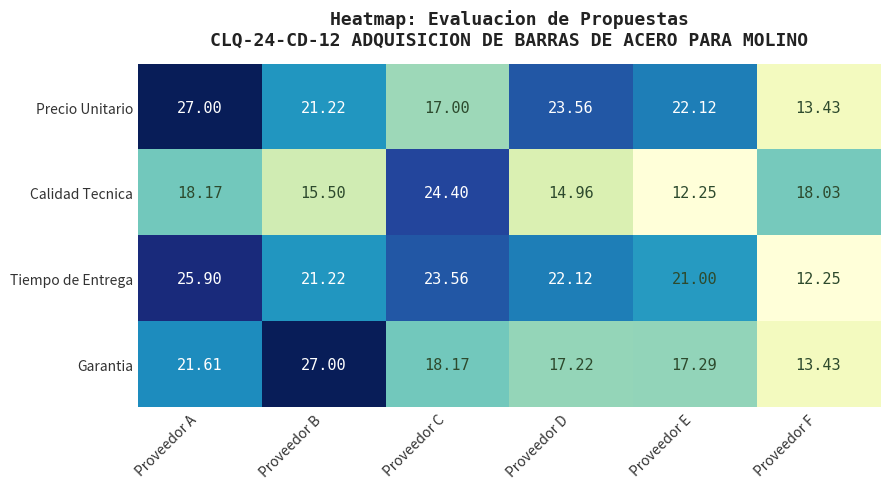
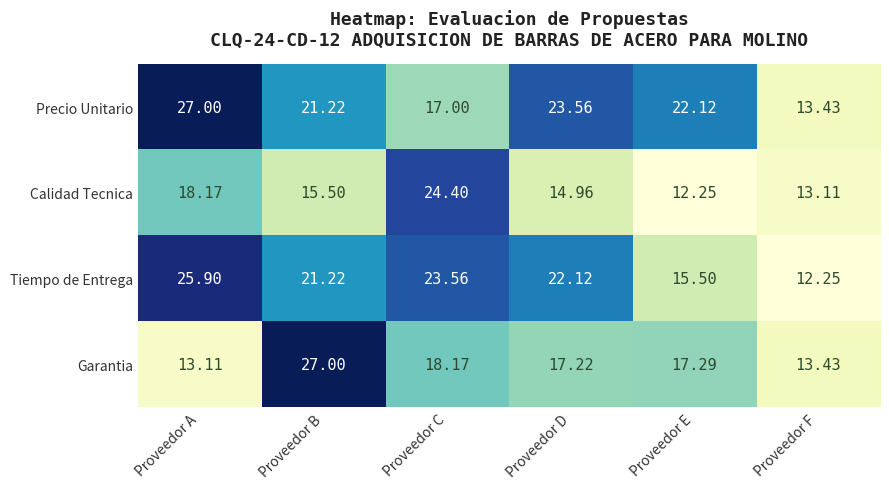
  {
    "Precio Unitario": {
      "Proveedor A": 27.00,
      "Proveedor B": 21.22,
      "Proveedor C": 17.00,
      "Proveedor D": 23.56,
      "Proveedor E": 22.12,
      "Proveedor F": 13.43
    },
    "Calidad Tecnica": {
      "Proveedor A": 18.17,
      "Proveedor B": 15.50,
      "Proveedor C": 24.40,
      "Proveedor D": 14.96,
      "Proveedor E": 12.25,
-     "Proveedor F": 18.03
+     "Proveedor F": 13.11
    },
    "Tiempo de Entrega": {
      "Proveedor A": 25.90,
      "Proveedor B": 21.22,
      "Proveedor C": 23.56,
      "Proveedor D": 22.12,
-     "Proveedor E": 21.00,
+     "Proveedor E": 15.50,
      "Proveedor F": 12.25
    },
    "Garantia": {
-     "Proveedor A": 21.61,
+     "Proveedor A": 13.11,
      "Proveedor B": 27.00,
      "Proveedor C": 18.17,
      "Proveedor D": 17.22,
      "Proveedor E": 17.29,
      "Proveedor F": 13.43
    }
  }
